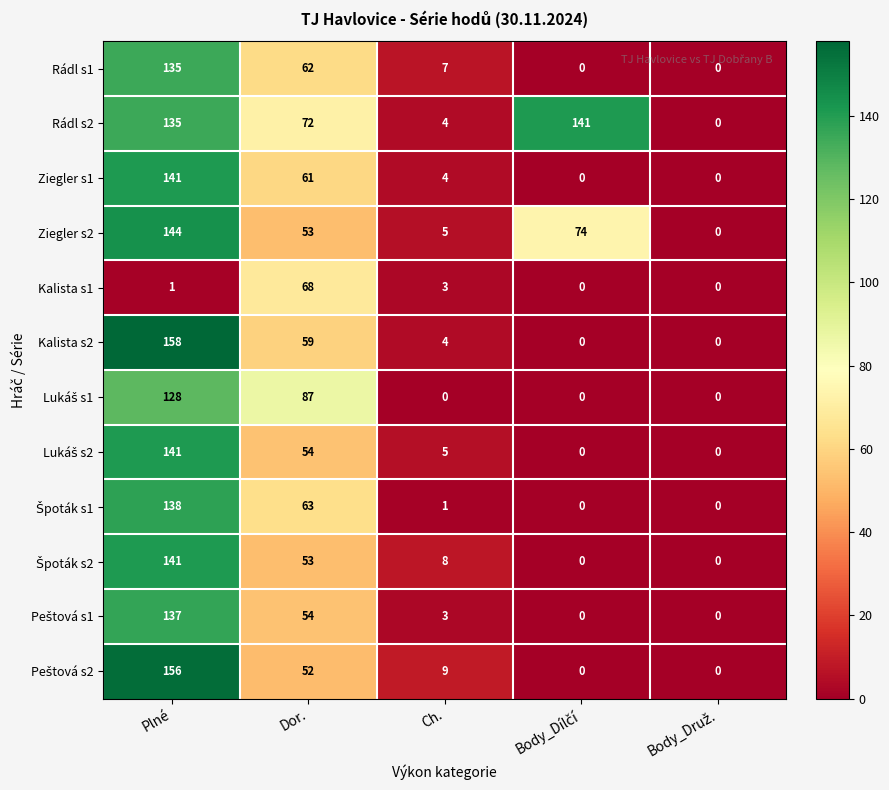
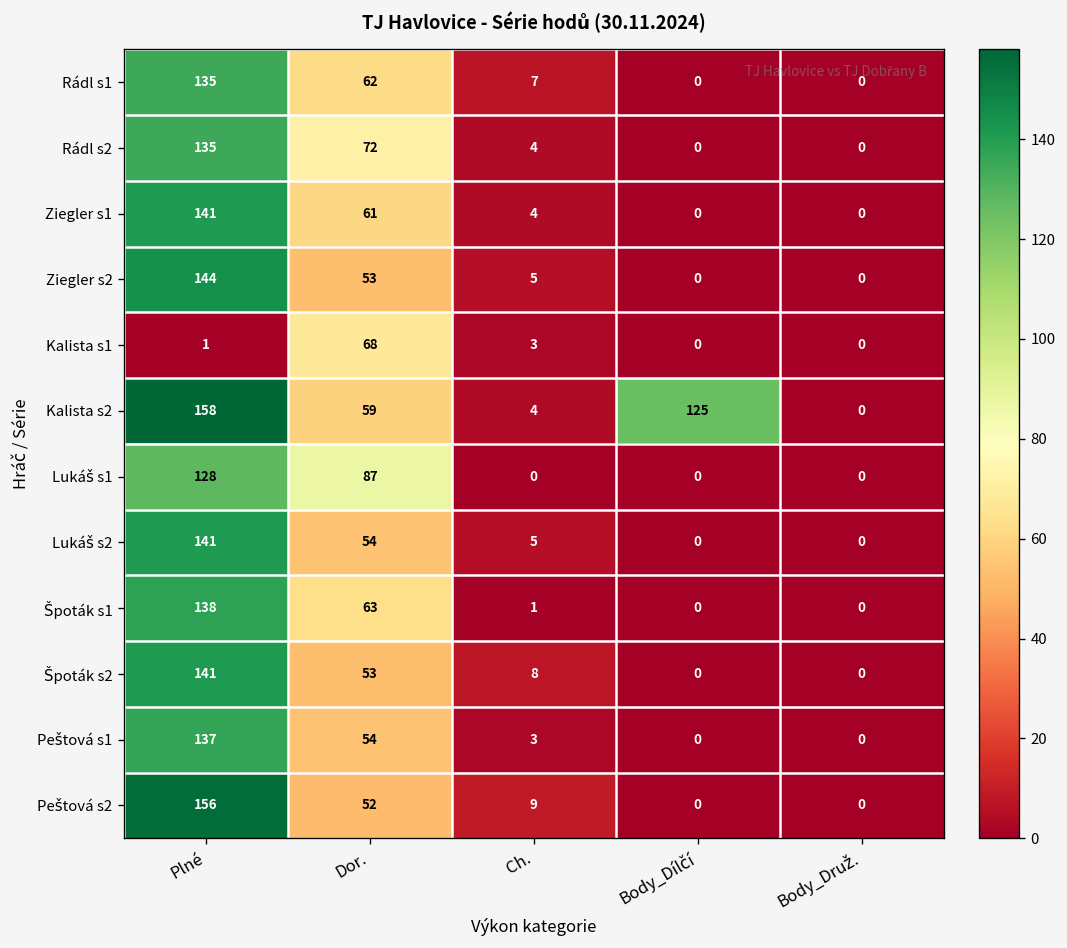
  {
    "Rádl s1": {
      "Plné": 135,
      "Dor.": 62,
      "Ch.": 7,
      "Body_Dílčí": 0
    },
    "Rádl s2": {
      "Plné": 135,
      "Dor.": 72,
      "Ch.": 4,
-     "Body_Dílčí": 141,
+     "Body_Dílčí": 0,
      "Body_Druž.": 0
    },
    "Ziegler s1": {
      "Plné": 141,
      "Dor.": 61,
      "Ch.": 4,
      "Body_Dílčí": 0,
      "Body_Druž.": 0
    },
    "Ziegler s2": {
      "Plné": 144,
      "Dor.": 53,
      "Ch.": 5,
-     "Body_Dílčí": 74,
+     "Body_Dílčí": 0,
      "Body_Druž.": 0
    },
    "Kalista s1": {
      "Plné": 1,
      "Dor.": 68,
      "Ch.": 3,
      "Body_Dílčí": 0,
      "Body_Druž.": 0
    },
    "Kalista s2": {
      "Plné": 158,
      "Dor.": 59,
      "Ch.": 4,
-     "Body_Dílčí": 0,
+     "Body_Dílčí": 125,
      "Body_Druž.": 0
    },
    "Lukáš s1": {
      "Plné": 128,
      "Dor.": 87,
      "Ch.": 0,
      "Body_Dílčí": 0,
      "Body_Druž.": 0
    },
    "Lukáš s2": {
      "Plné": 141,
      "Dor.": 54,
      "Ch.": 5,
      "Body_Dílčí": 0,
      "Body_Druž.": 0
    },
    "Špoták s1": {
      "Plné": 138,
      "Dor.": 63,
      "Ch.": 1,
      "Body_Dílčí": 0,
      "Body_Druž.": 0
    },
    "Špoták s2": {
      "Plné": 141,
      "Dor.": 53,
      "Ch.": 8,
      "Body_Dílčí": 0,
      "Body_Druž.": 0
    },
    "Peštová s1": {
      "Plné": 137,
      "Dor.": 54,
      "Ch.": 3,
      "Body_Dílčí": 0,
      "Body_Druž.": 0
    },
    "Peštová s2": {
      "Plné": 156,
      "Dor.": 52,
      "Ch.": 9,
      "Body_Dílčí": 0,
      "Body_Druž.": 0
    }
  }
